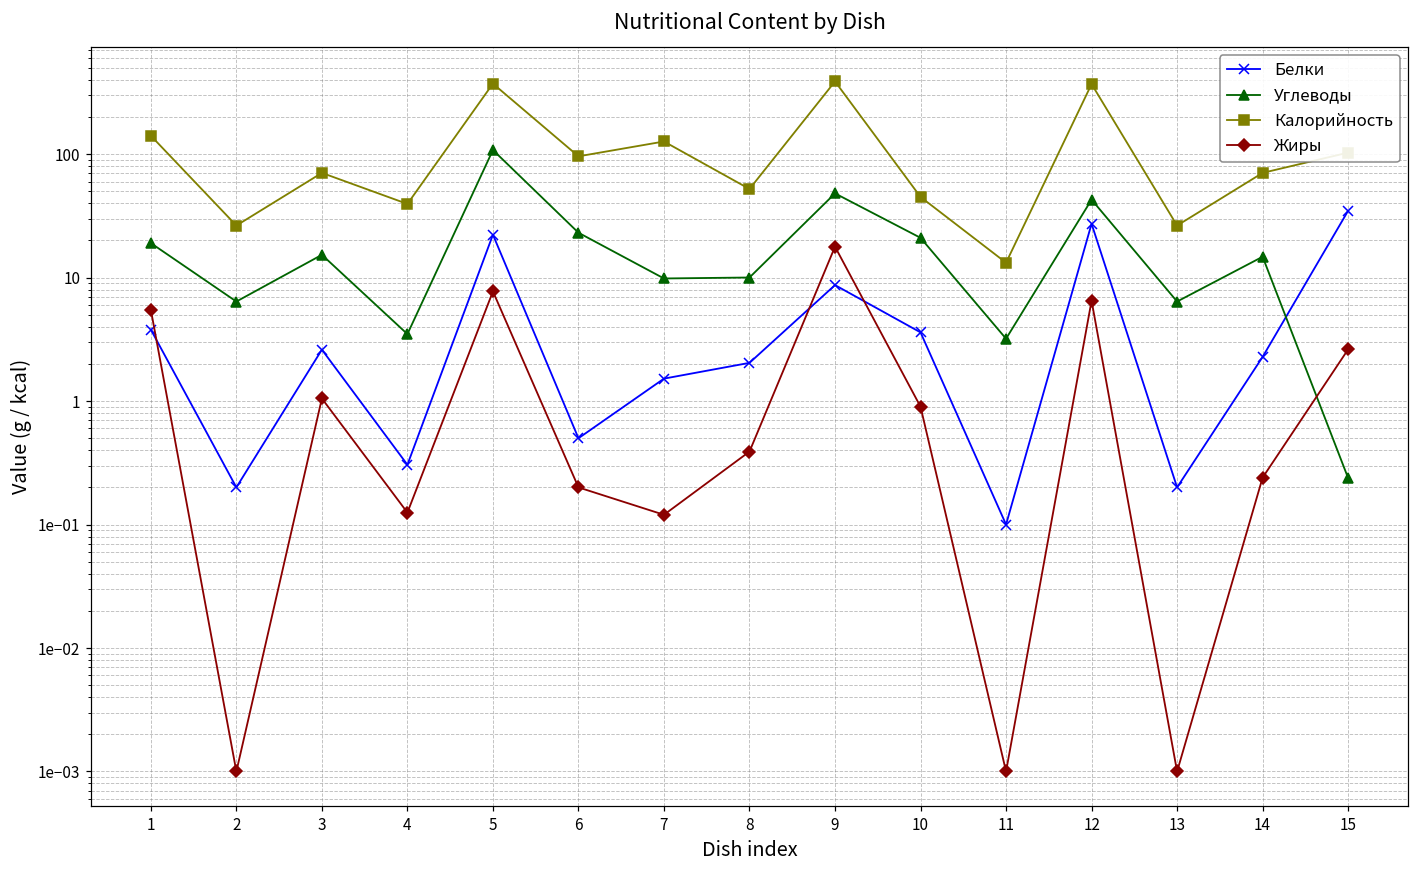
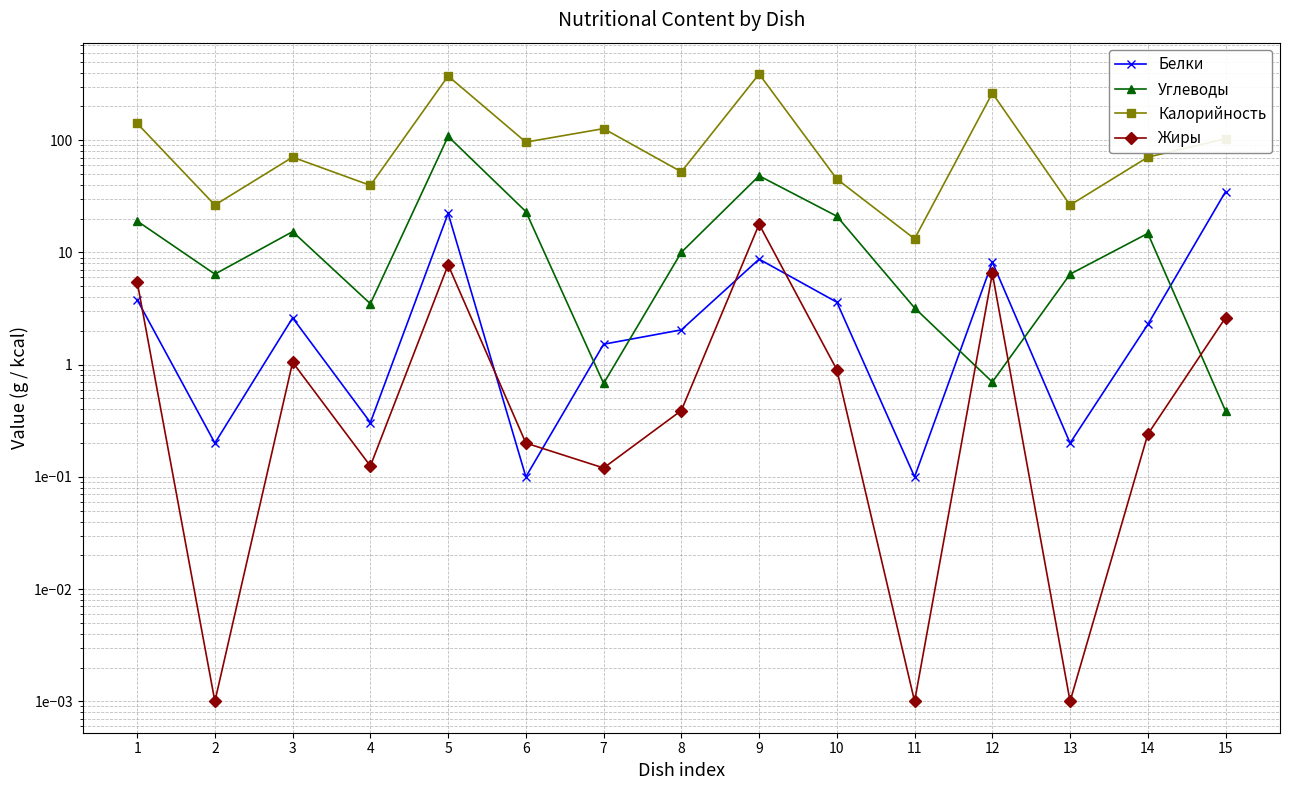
  {
    "Белки": {
      "1": 3.8,
      "2": 0.2,
      "3": 2.6,
      "4": 0.3,
      "5": 22,
-     "6": 0.5,
+     "6": 0.1,
      "7": 1.5,
      "8": 2.0,
      "9": 9,
      "10": 3.6,
      "11": 0.1,
-     "12": 27,
+     "12": 8,
      "13": 0.2,
      "14": 2.3,
      "15": 35
    },
    "Углеводы": {
      "1": 19,
      "2": 6,
      "3": 15,
      "4": 3.5,
      "5": 110,
      "6": 23,
-     "7": 10,
+     "7": 0.7,
      "8": 10,
      "9": 48,
      "10": 21,
      "11": 3.2,
-     "12": 43,
+     "12": 0.7,
      "13": 6,
      "14": 15,
-     "15": 0.24
+     "15": 0.39
    },
    "Калорийность": {
      "1": 140,
      "2": 26,
      "3": 70,
      "4": 40,
      "5": 370,
      "6": 100,
      "7": 130,
      "8": 50,
      "9": 390,
      "10": 45,
      "11": 13,
-     "12": 370,
+     "12": 260,
      "13": 26,
      "14": 70
    },
    "Жиры": {
      "1": 5,
      "2": 0.0010,
      "3": 1.1,
      "4": 0.13,
      "5": 8,
      "6": 0.20,
      "7": 0.12,
      "8": 0.39,
      "9": 18,
      "10": 0.9,
      "11": 0.0010,
      "12": 7,
      "13": 0.0010,
      "14": 0.24,
      "15": 2.6
    }
  }
